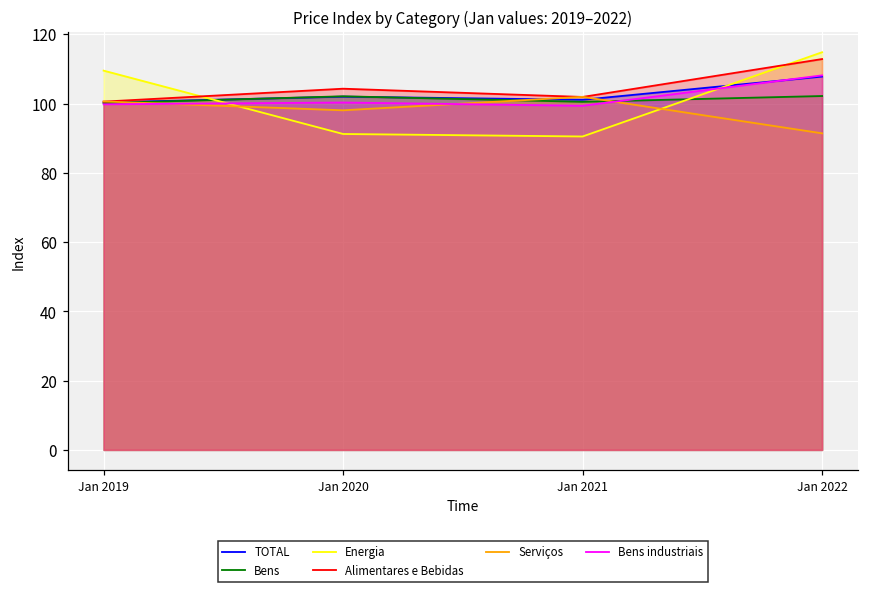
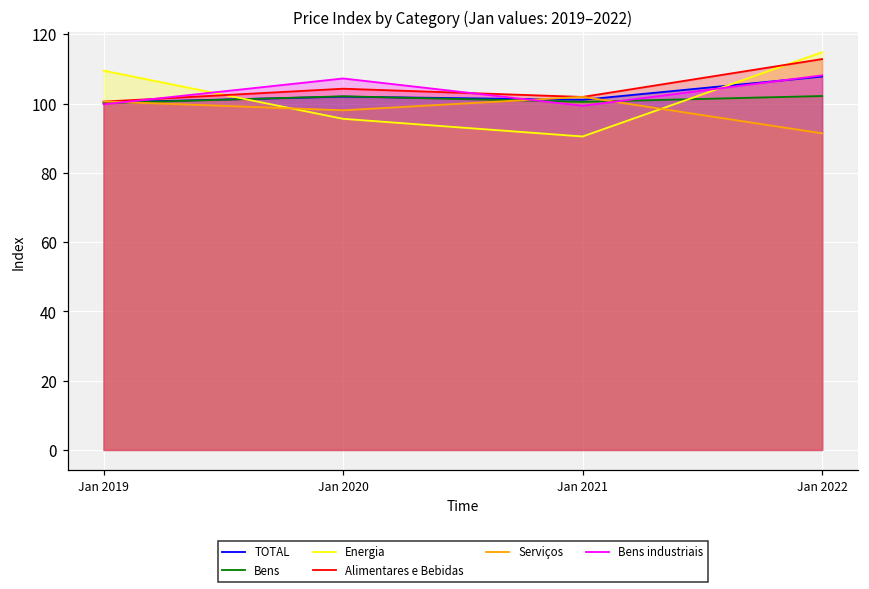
  {
    "Bens": {
      "Jan 2022": 102
    },
    "Energia": {
      "Jan 2019": 109,
-     "Jan 2020": 91,
+     "Jan 2020": 96,
      "Jan 2021": 90,
      "Jan 2022": 115
    },
    "Alimentares e Bebidas": {
      "Jan 2020": 104,
      "Jan 2022": 113
    },
    "Serviços": {
      "Jan 2020": 98,
      "Jan 2022": 91
    },
    "Bens industriais": {
-     "Jan 2020": 100,
+     "Jan 2020": 107,
      "Jan 2021": 99
    }
  }
